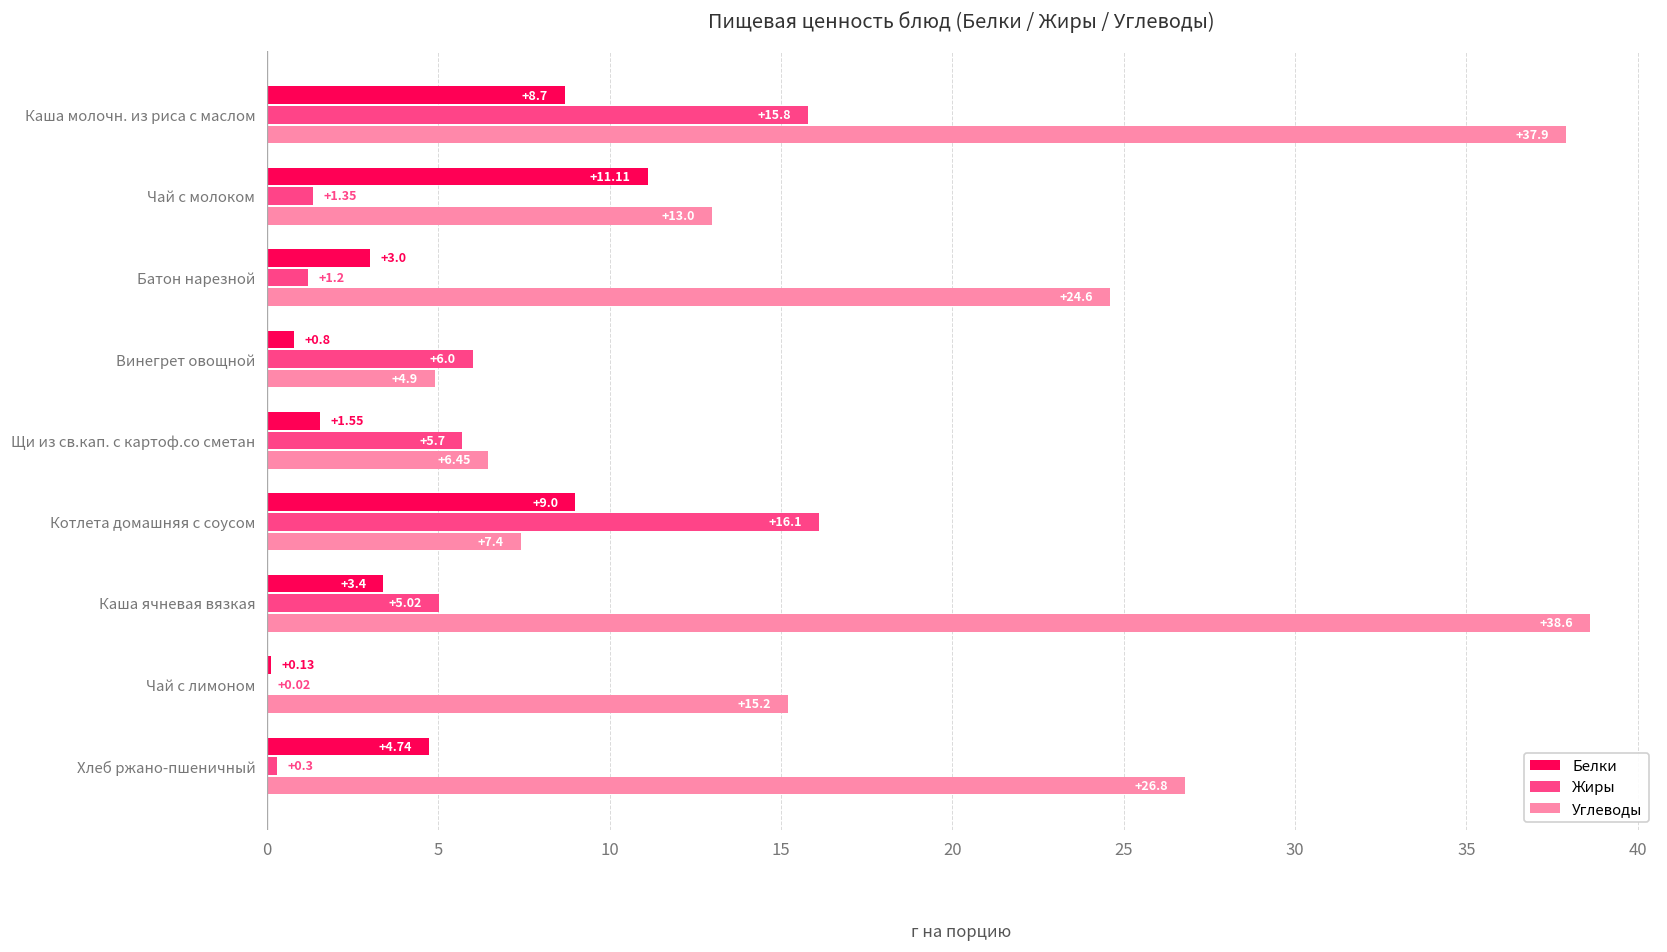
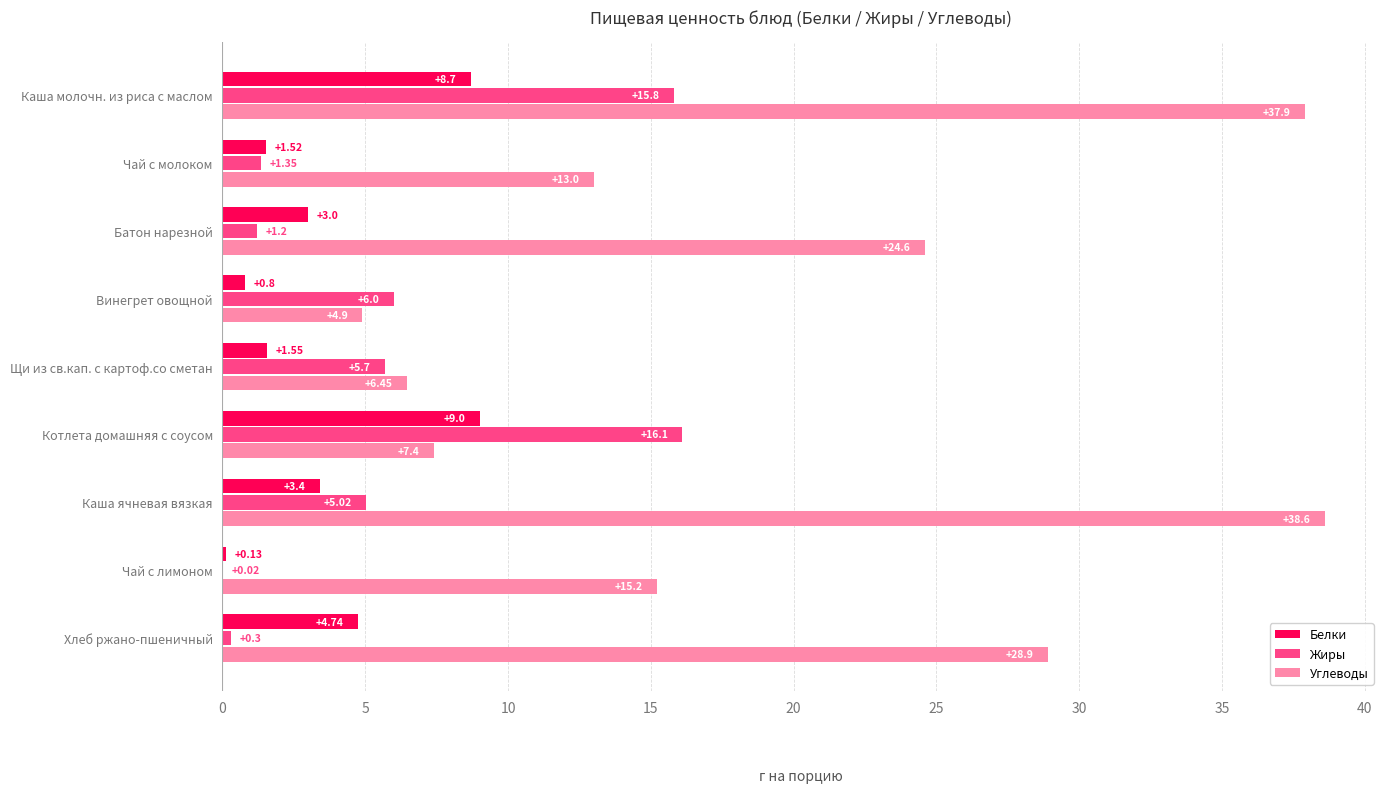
  {
    "Белки": {
      "Каша молочн. из риса с маслом": "+8.7",
-     "Чай с молоком": "+11.11",
+     "Чай с молоком": "+1.52",
      "Батон нарезной": "+3.0",
      "Винегрет овощной": "+0.8",
      "Щи из св.кап. с картоф.со сметан": "+1.55",
      "Котлета домашняя с соусом": "+9.0",
      "Каша ячневая вязкая": "+3.4",
      "Чай с лимоном": "+0.13",
      "Хлеб ржано-пшеничный": "+4.74"
    },
    "Жиры": {
      "Каша молочн. из риса с маслом": "+15.8",
      "Чай с молоком": "+1.35",
      "Батон нарезной": "+1.2",
      "Винегрет овощной": "+6.0",
      "Щи из св.кап. с картоф.со сметан": "+5.7",
      "Котлета домашняя с соусом": "+16.1",
      "Каша ячневая вязкая": "+5.02",
      "Чай с лимоном": "+0.02",
      "Хлеб ржано-пшеничный": "+0.3"
    },
    "Углеводы": {
      "Каша молочн. из риса с маслом": "+37.9",
      "Чай с молоком": "+13.0",
      "Батон нарезной": "+24.6",
      "Винегрет овощной": "+4.9",
      "Щи из св.кап. с картоф.со сметан": "+6.45",
      "Котлета домашняя с соусом": "+7.4",
      "Каша ячневая вязкая": "+38.6",
      "Чай с лимоном": "+15.2",
-     "Хлеб ржано-пшеничный": "+26.8"
+     "Хлеб ржано-пшеничный": "+28.9"
    }
  }
